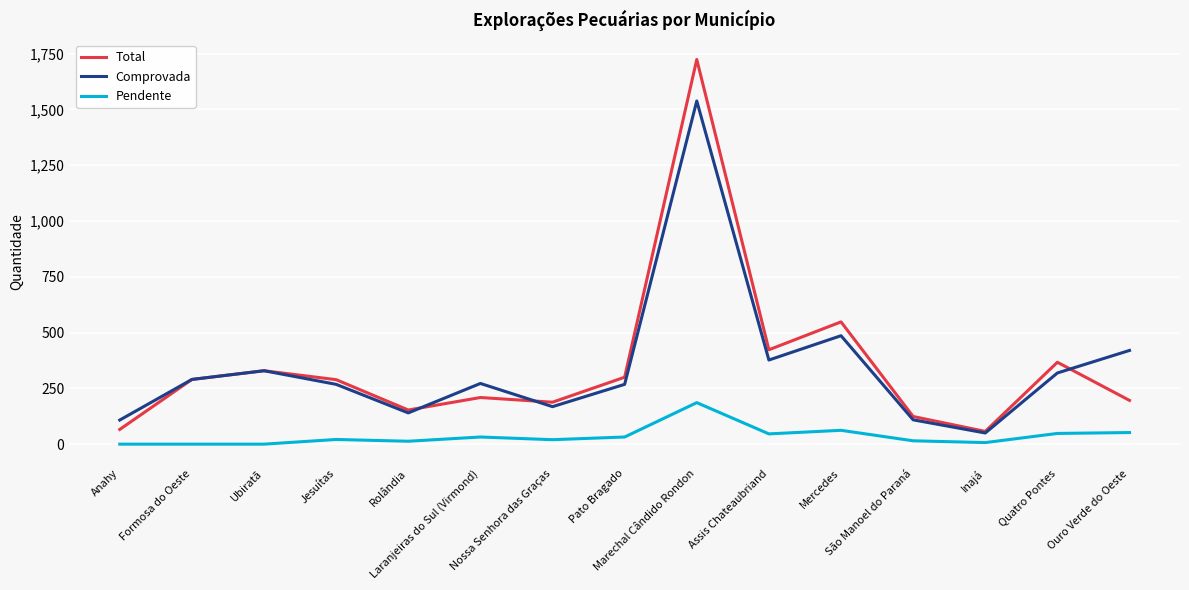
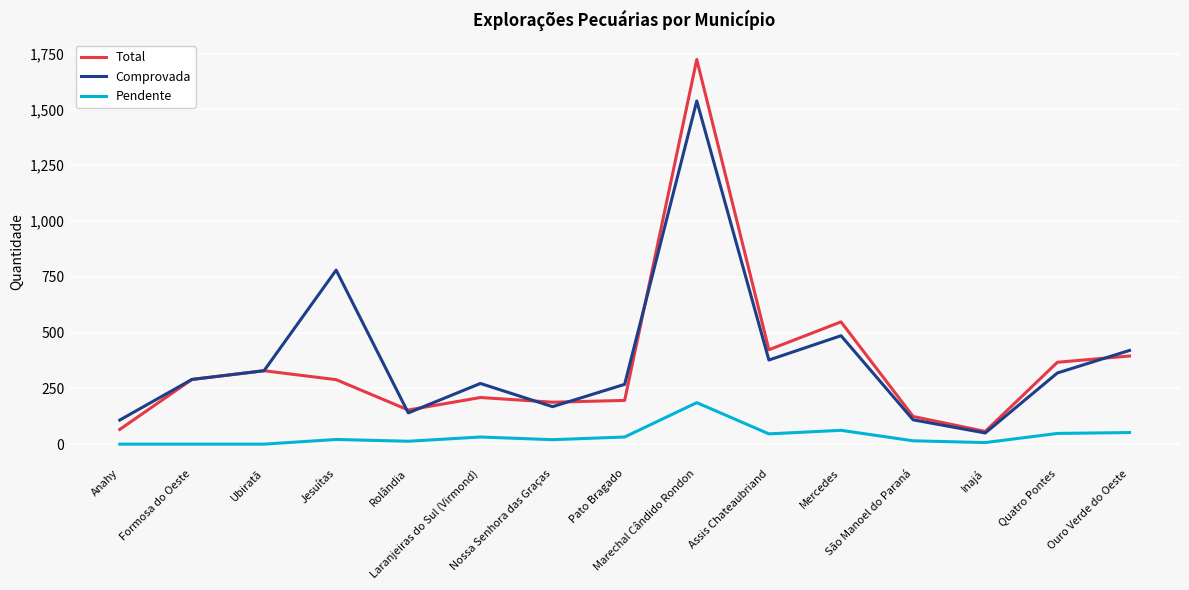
  {
    "Total": {
      "Anahy": "70",
      "Jesuítas": "290",
      "Rolândia": "150",
      "Laranjeiras do Sul (Virmond)": "210",
      "Nossa Senhora das Graças": "190",
-     "Pato Bragado": "300",
+     "Pato Bragado": "200",
      "Marechal Cândido Rondon": "1,720",
      "Assis Chateaubriand": "420",
      "Mercedes": "550",
      "São Manoel do Paraná": "120",
      "Quatro Pontes": "370",
-     "Ouro Verde do Oeste": "200"
+     "Ouro Verde do Oeste": "400"
    },
    "Comprovada": {
      "Anahy": "110",
-     "Jesuítas": "270",
+     "Jesuítas": "780",
      "Rolândia": "140",
      "Laranjeiras do Sul (Virmond)": "270",
      "Nossa Senhora das Graças": "170",
      "Pato Bragado": "270",
      "Marechal Cândido Rondon": "1,540",
      "Assis Chateaubriand": "380",
      "Mercedes": "490",
      "São Manoel do Paraná": "110",
      "Quatro Pontes": "320",
      "Ouro Verde do Oeste": "420"
    },
    "Pendente": {
      "Anahy": "0",
      "Formosa do Oeste": "0",
      "Ubiratã": "0",
      "Jesuítas": "20",
      "Rolândia": "10",
      "Laranjeiras do Sul (Virmond)": "30",
      "Nossa Senhora das Graças": "20",
      "Pato Bragado": "30",
      "Marechal Cândido Rondon": "190",
      "Assis Chateaubriand": "50",
      "Mercedes": "60",
      "São Manoel do Paraná": "20",
      "Inajá": "10",
      "Quatro Pontes": "50",
      "Ouro Verde do Oeste": "50"
    }
  }
